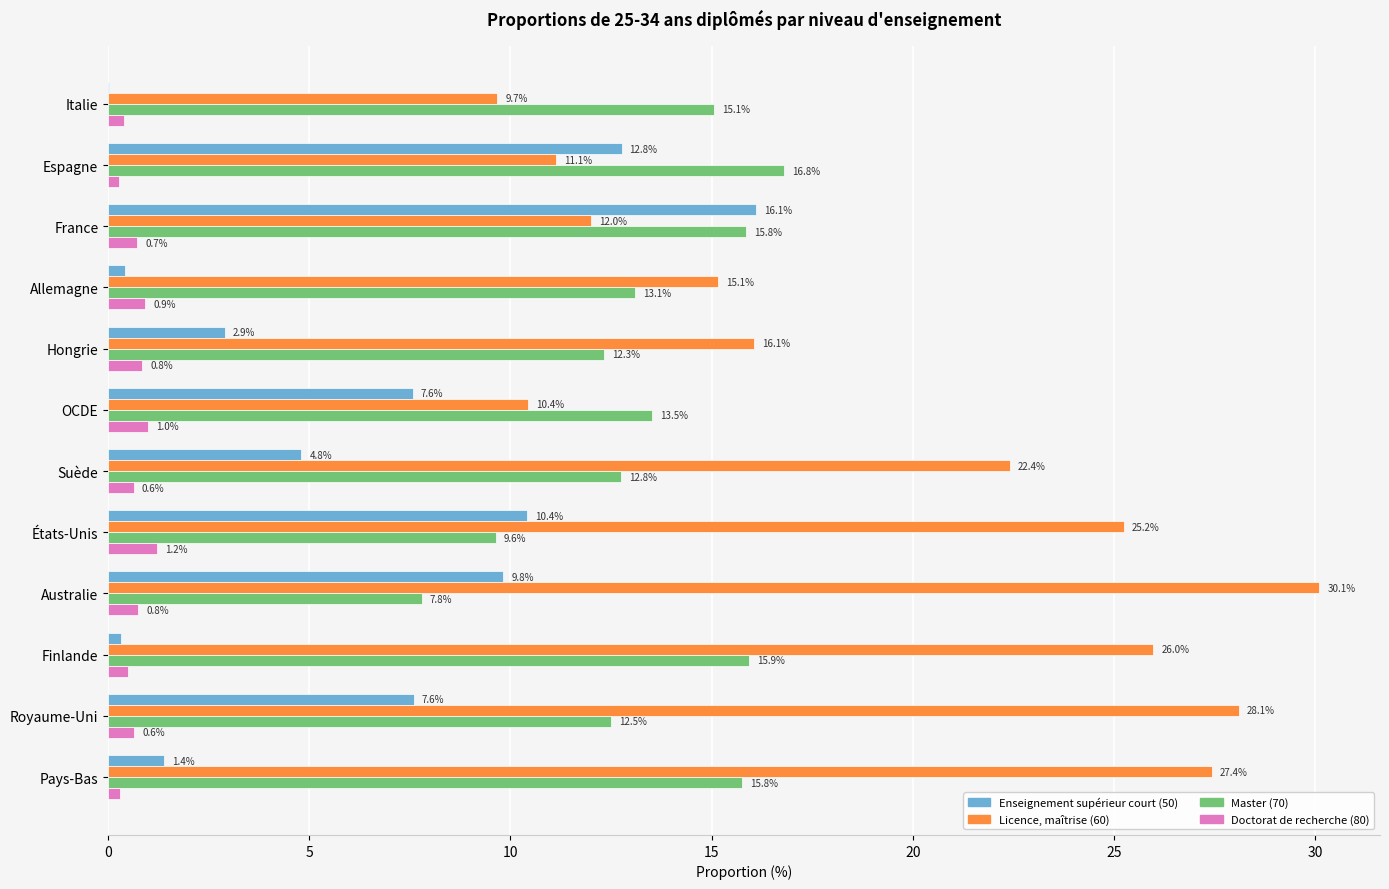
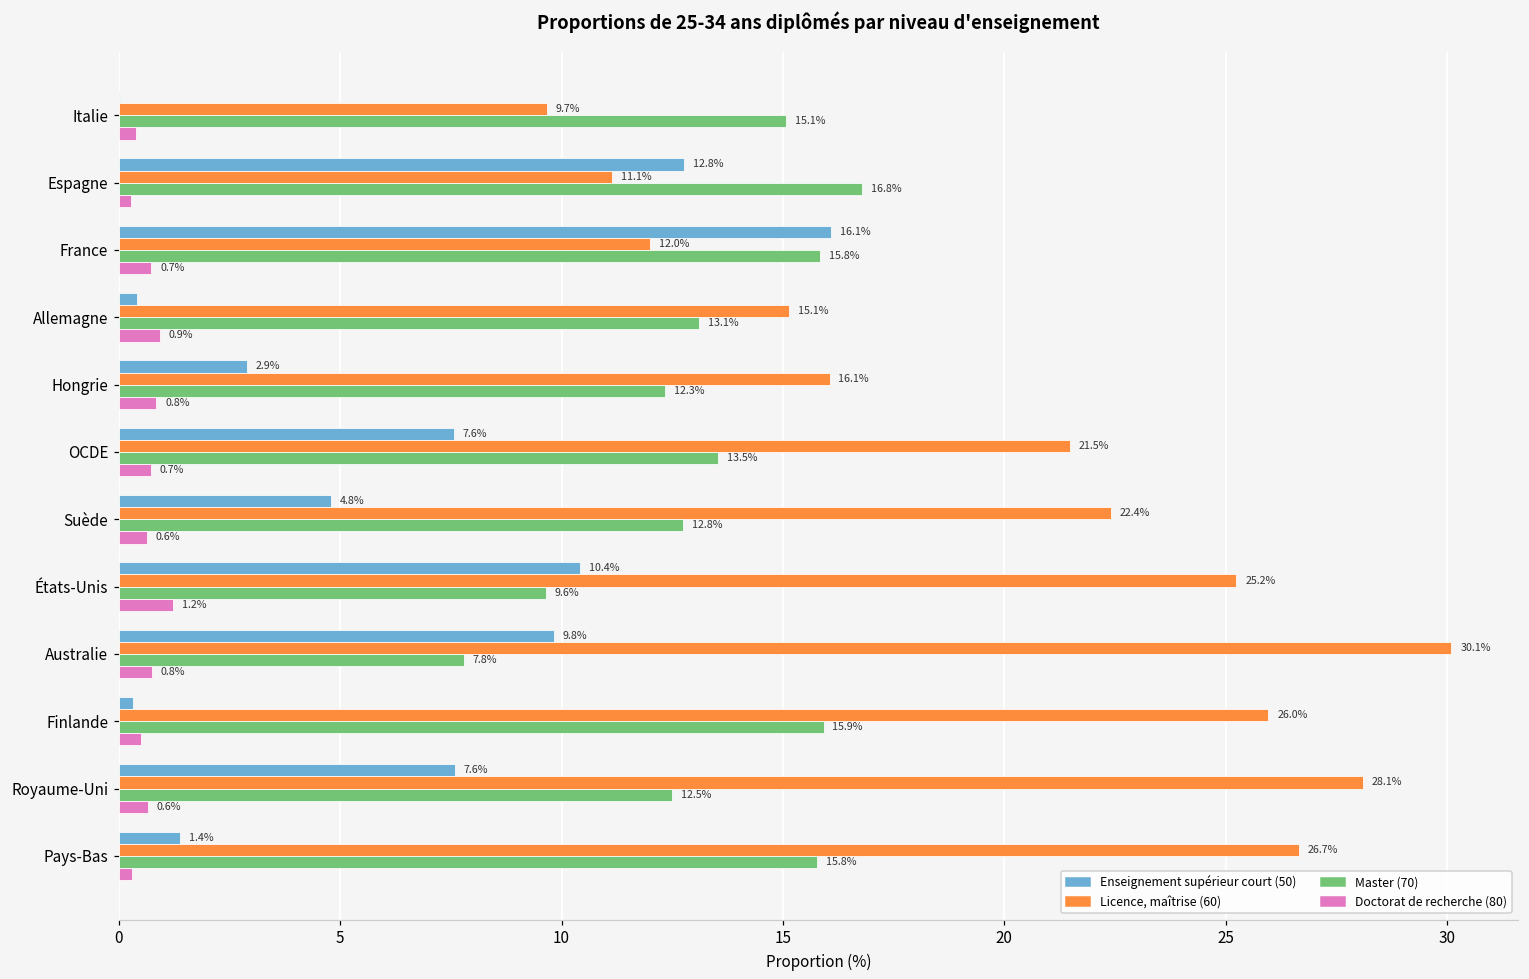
  {
    "Enseignement supérieur court (50)": {
      "Espagne": "12.8%",
      "France": "16.1%",
      "Hongrie": "2.9%",
      "OCDE": "7.6%",
      "Suède": "4.8%",
      "États-Unis": "10.4%",
      "Australie": "9.8%",
      "Royaume-Uni": "7.6%",
      "Pays-Bas": "1.4%"
    },
    "Licence, maîtrise (60)": {
      "Italie": "9.7%",
      "Espagne": "11.1%",
      "France": "12.0%",
      "Allemagne": "15.1%",
      "Hongrie": "16.1%",
-     "OCDE": "10.4%",
+     "OCDE": "21.5%",
      "Suède": "22.4%",
      "États-Unis": "25.2%",
      "Australie": "30.1%",
      "Finlande": "26.0%",
      "Royaume-Uni": "28.1%",
-     "Pays-Bas": "27.4%"
+     "Pays-Bas": "26.7%"
    },
    "Master (70)": {
      "Italie": "15.1%",
      "Espagne": "16.8%",
      "France": "15.8%",
      "Allemagne": "13.1%",
      "Hongrie": "12.3%",
      "OCDE": "13.5%",
      "Suède": "12.8%",
      "États-Unis": "9.6%",
      "Australie": "7.8%",
      "Finlande": "15.9%",
      "Royaume-Uni": "12.5%",
      "Pays-Bas": "15.8%"
    },
    "Doctorat de recherche (80)": {
      "France": "0.7%",
      "Allemagne": "0.9%",
      "Hongrie": "0.8%",
-     "OCDE": "1.0%",
+     "OCDE": "0.7%",
      "Suède": "0.6%",
      "États-Unis": "1.2%",
      "Australie": "0.8%",
      "Royaume-Uni": "0.6%"
    }
  }
